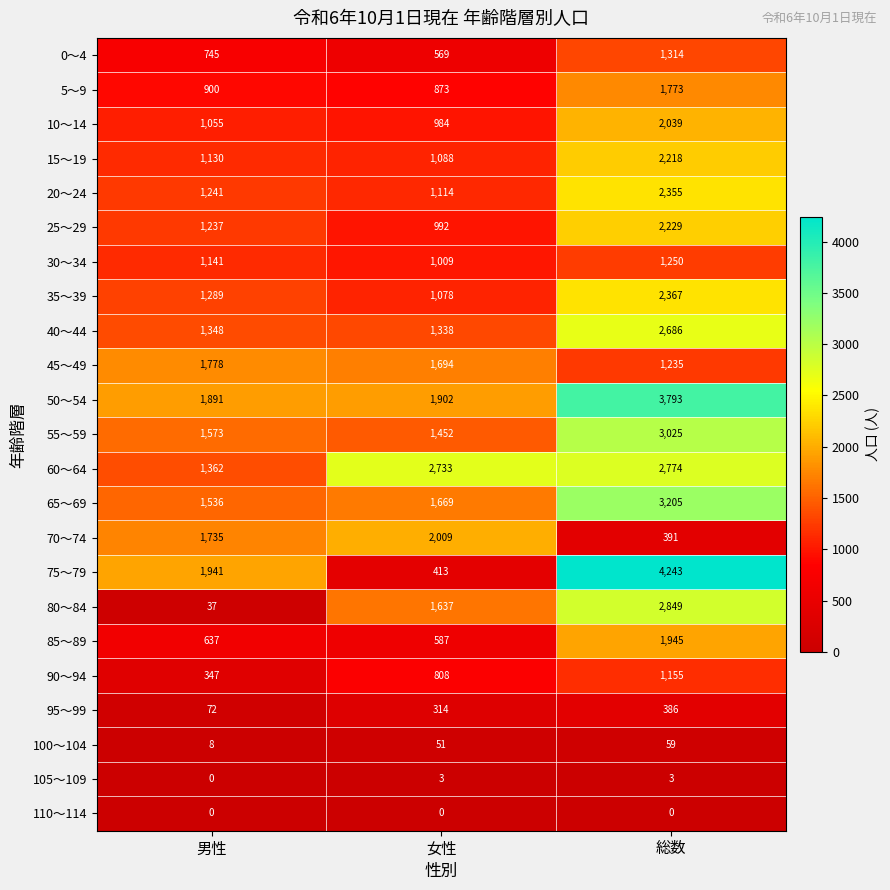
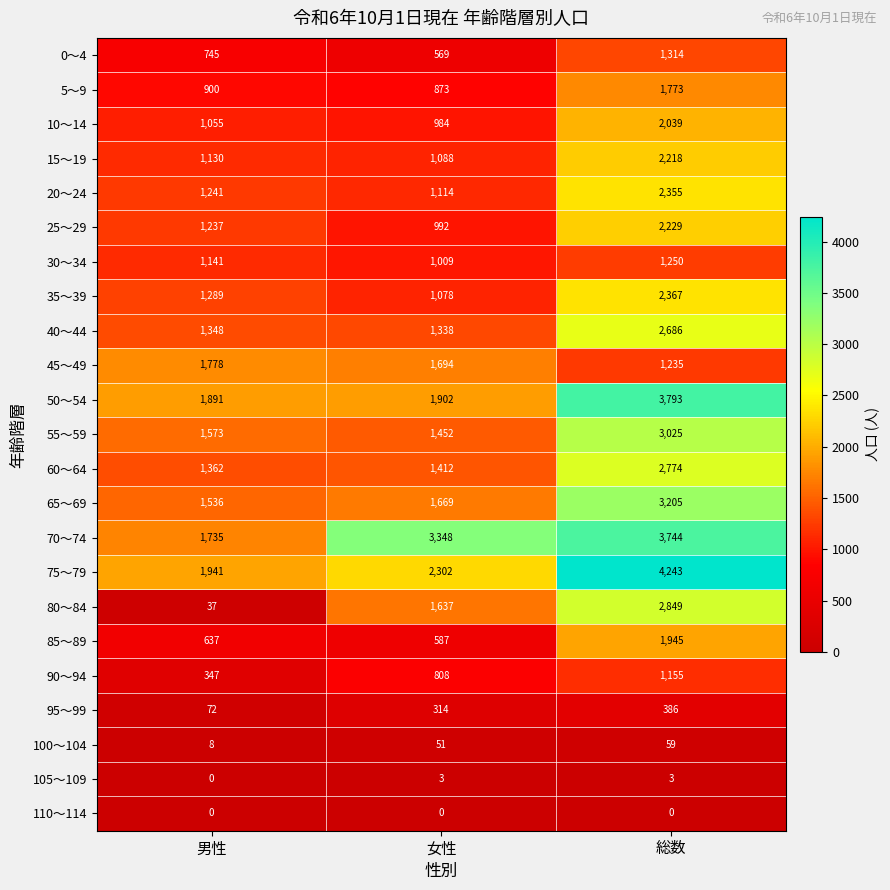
  {
    "0～4": {
      "男性": "745",
      "女性": "569",
      "総数": "1,314"
    },
    "5～9": {
      "男性": "900",
      "女性": "873",
      "総数": "1,773"
    },
    "10～14": {
      "男性": "1,055",
      "女性": "984",
      "総数": "2,039"
    },
    "15～19": {
      "男性": "1,130",
      "女性": "1,088",
      "総数": "2,218"
    },
    "20～24": {
      "男性": "1,241",
      "女性": "1,114",
      "総数": "2,355"
    },
    "25～29": {
      "男性": "1,237",
      "女性": "992",
      "総数": "2,229"
    },
    "30～34": {
      "男性": "1,141",
      "女性": "1,009",
      "総数": "1,250"
    },
    "35～39": {
      "男性": "1,289",
      "女性": "1,078",
      "総数": "2,367"
    },
    "40～44": {
      "男性": "1,348",
      "女性": "1,338",
      "総数": "2,686"
    },
    "45～49": {
      "男性": "1,778",
      "女性": "1,694",
      "総数": "1,235"
    },
    "50～54": {
      "男性": "1,891",
      "女性": "1,902",
      "総数": "3,793"
    },
    "55～59": {
      "男性": "1,573",
      "女性": "1,452",
      "総数": "3,025"
    },
    "60～64": {
      "男性": "1,362",
-     "女性": "2,733",
+     "女性": "1,412",
      "総数": "2,774"
    },
    "65～69": {
      "男性": "1,536",
      "女性": "1,669",
      "総数": "3,205"
    },
    "70～74": {
      "男性": "1,735",
-     "女性": "2,009",
-     "総数": "391"
+     "女性": "3,348",
+     "総数": "3,744"
    },
    "75～79": {
      "男性": "1,941",
-     "女性": "413",
+     "女性": "2,302",
      "総数": "4,243"
    },
    "80～84": {
      "男性": "37",
      "女性": "1,637",
      "総数": "2,849"
    },
    "85～89": {
      "男性": "637",
      "女性": "587",
      "総数": "1,945"
    },
    "90～94": {
      "男性": "347",
      "女性": "808",
      "総数": "1,155"
    },
    "95～99": {
      "男性": "72",
      "女性": "314",
      "総数": "386"
    },
    "100～104": {
      "男性": "8",
      "女性": "51",
      "総数": "59"
    },
    "105～109": {
      "男性": "0",
      "女性": "3",
      "総数": "3"
    },
    "110～114": {
      "男性": "0",
      "女性": "0",
      "総数": "0"
    }
  }
